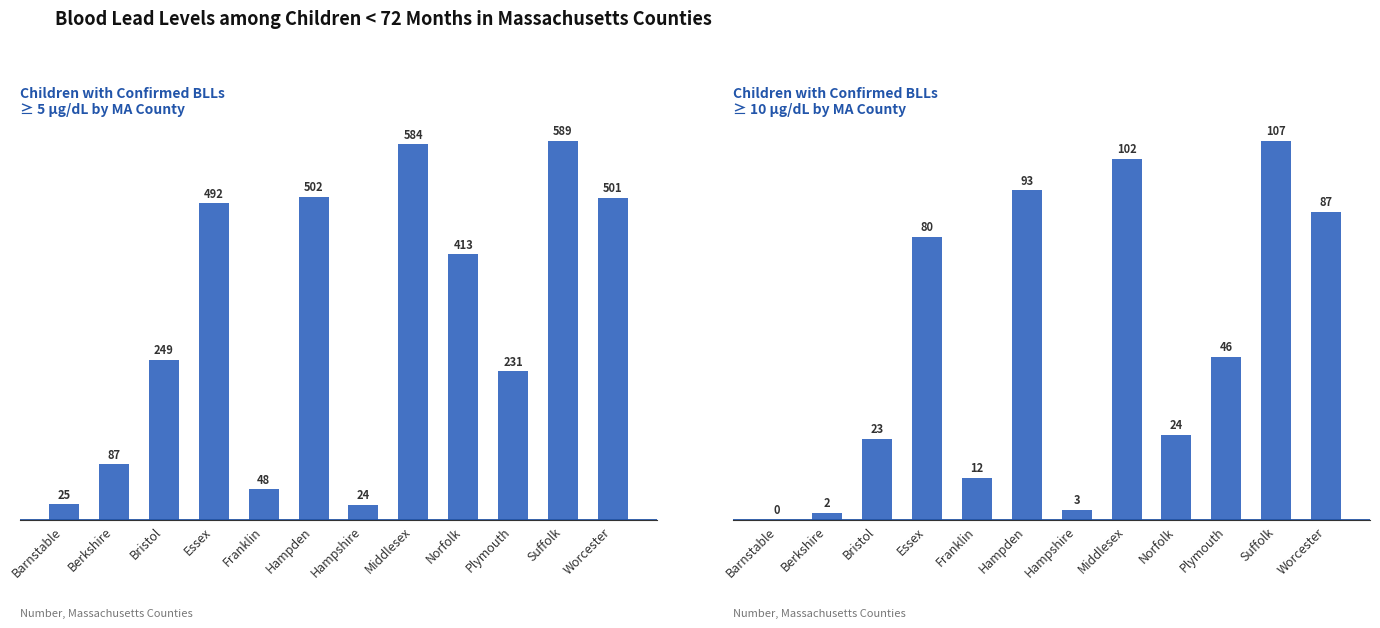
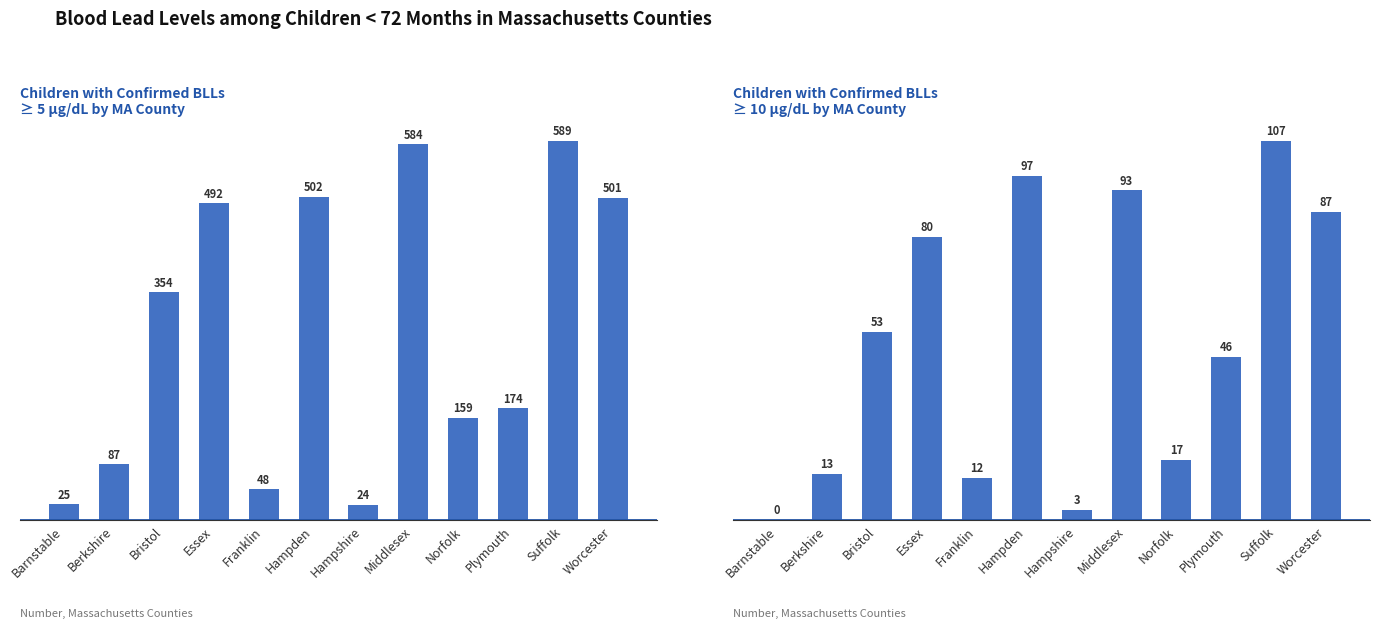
  {
    "Children with Confirmed BLLs ≥ 5 µg/dL by MA County": {
      "Barnstable": 25,
      "Berkshire": 87,
-     "Bristol": 249,
+     "Bristol": 354,
      "Essex": 492,
      "Franklin": 48,
      "Hampden": 502,
      "Hampshire": 24,
      "Middlesex": 584,
-     "Norfolk": 413,
-     "Plymouth": 231,
+     "Norfolk": 159,
+     "Plymouth": 174,
      "Suffolk": 589,
      "Worcester": 501
    },
    "Children with Confirmed BLLs ≥ 10 µg/dL by MA County": {
      "Barnstable": 0,
-     "Berkshire": 2,
-     "Bristol": 23,
+     "Berkshire": 13,
+     "Bristol": 53,
      "Essex": 80,
      "Franklin": 12,
-     "Hampden": 93,
+     "Hampden": 97,
      "Hampshire": 3,
-     "Middlesex": 102,
-     "Norfolk": 24,
+     "Middlesex": 93,
+     "Norfolk": 17,
      "Plymouth": 46,
      "Suffolk": 107,
      "Worcester": 87
    }
  }
